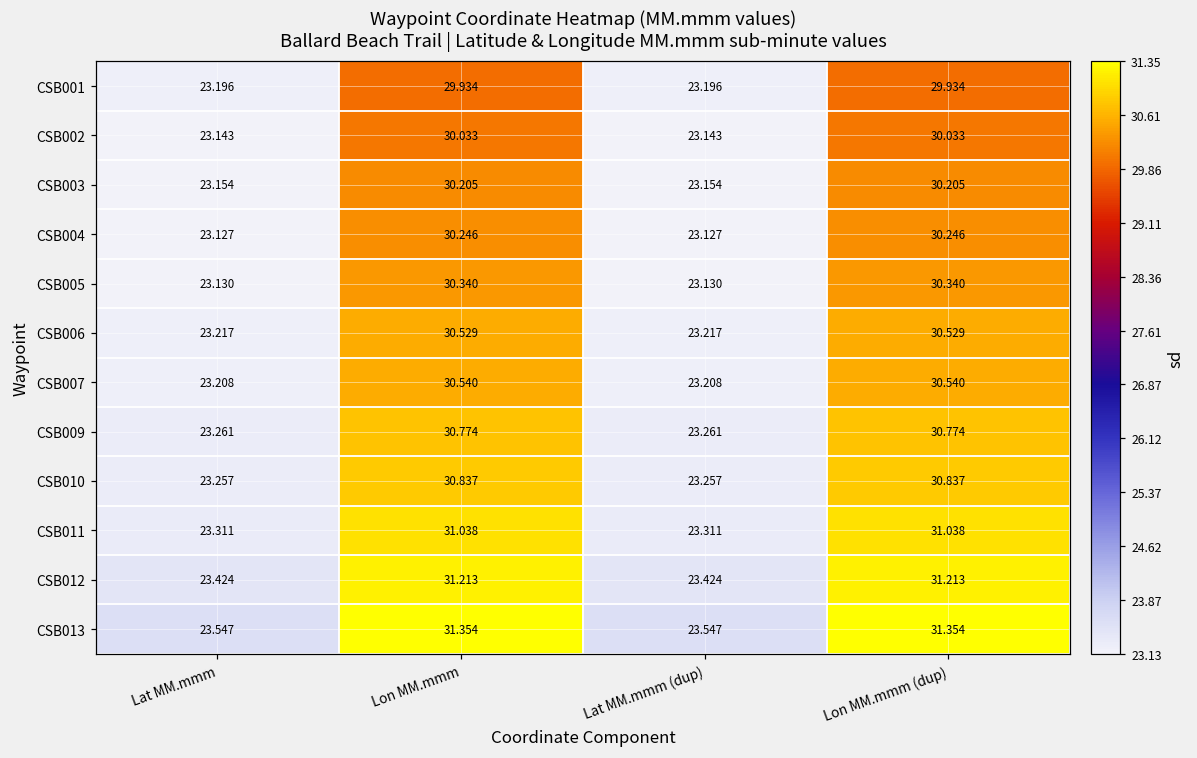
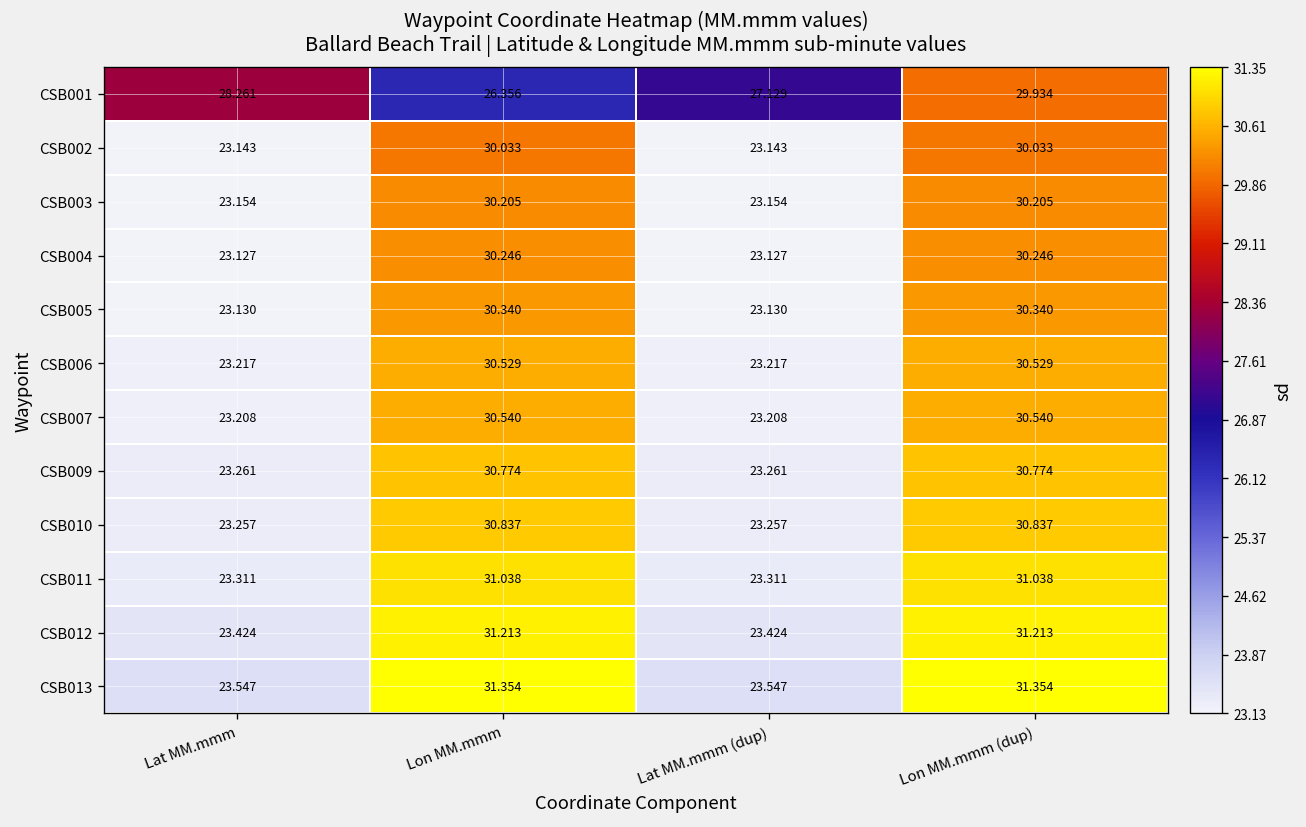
  {
    "CSB001": {
-     "Lat MM.mmm": 23.196,
-     "Lon MM.mmm": 29.934,
-     "Lat MM.mmm (dup)": 23.196,
+     "Lat MM.mmm": 28.261,
+     "Lon MM.mmm": 26.356,
+     "Lat MM.mmm (dup)": 27.129,
      "Lon MM.mmm (dup)": 29.934
    },
    "CSB002": {
      "Lat MM.mmm": 23.143,
      "Lon MM.mmm": 30.033,
      "Lat MM.mmm (dup)": 23.143,
      "Lon MM.mmm (dup)": 30.033
    },
    "CSB003": {
      "Lat MM.mmm": 23.154,
      "Lon MM.mmm": 30.205,
      "Lat MM.mmm (dup)": 23.154,
      "Lon MM.mmm (dup)": 30.205
    },
    "CSB004": {
      "Lat MM.mmm": 23.127,
      "Lon MM.mmm": 30.246,
      "Lat MM.mmm (dup)": 23.127,
      "Lon MM.mmm (dup)": 30.246
    },
    "CSB005": {
      "Lat MM.mmm": 23.130,
      "Lon MM.mmm": 30.340,
      "Lat MM.mmm (dup)": 23.130,
      "Lon MM.mmm (dup)": 30.340
    },
    "CSB006": {
      "Lat MM.mmm": 23.217,
      "Lon MM.mmm": 30.529,
      "Lat MM.mmm (dup)": 23.217,
      "Lon MM.mmm (dup)": 30.529
    },
    "CSB007": {
      "Lat MM.mmm": 23.208,
      "Lon MM.mmm": 30.540,
      "Lat MM.mmm (dup)": 23.208,
      "Lon MM.mmm (dup)": 30.540
    },
    "CSB009": {
      "Lat MM.mmm": 23.261,
      "Lon MM.mmm": 30.774,
      "Lat MM.mmm (dup)": 23.261,
      "Lon MM.mmm (dup)": 30.774
    },
    "CSB010": {
      "Lat MM.mmm": 23.257,
      "Lon MM.mmm": 30.837,
      "Lat MM.mmm (dup)": 23.257,
      "Lon MM.mmm (dup)": 30.837
    },
    "CSB011": {
      "Lat MM.mmm": 23.311,
      "Lon MM.mmm": 31.038,
      "Lat MM.mmm (dup)": 23.311,
      "Lon MM.mmm (dup)": 31.038
    },
    "CSB012": {
      "Lat MM.mmm": 23.424,
      "Lon MM.mmm": 31.213,
      "Lat MM.mmm (dup)": 23.424,
      "Lon MM.mmm (dup)": 31.213
    },
    "CSB013": {
      "Lat MM.mmm": 23.547,
      "Lon MM.mmm": 31.354,
      "Lat MM.mmm (dup)": 23.547,
      "Lon MM.mmm (dup)": 31.354
    }
  }
